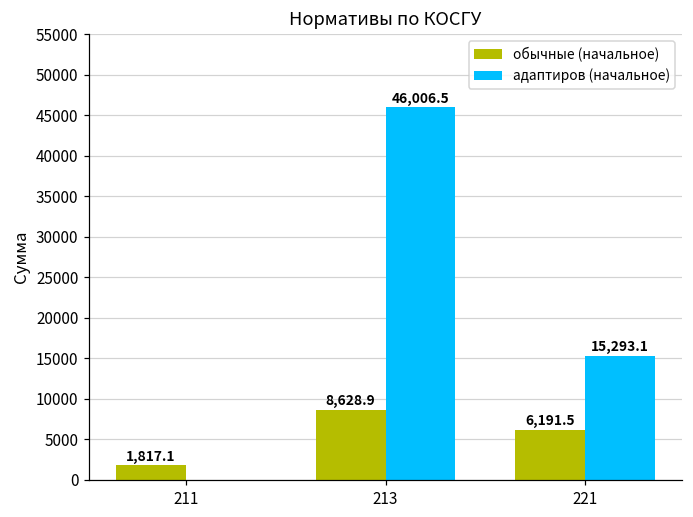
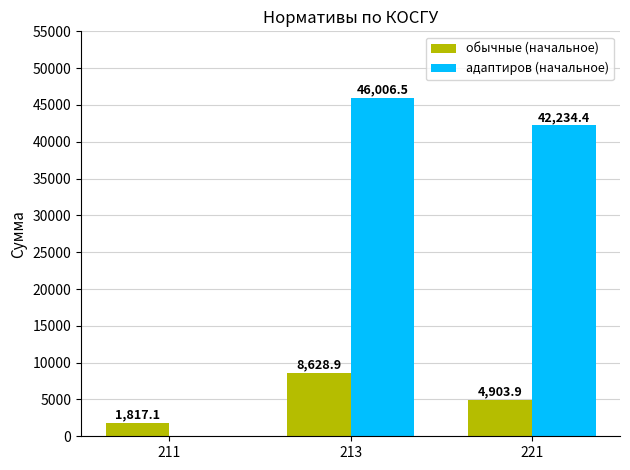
  {
    "обычные (начальное)": {
      "211": "1,817.1",
      "213": "8,628.9",
-     "221": "6,191.5"
+     "221": "4,903.9"
    },
    "адаптиров (начальное)": {
      "213": "46,006.5",
-     "221": "15,293.1"
+     "221": "42,234.4"
    }
  }
